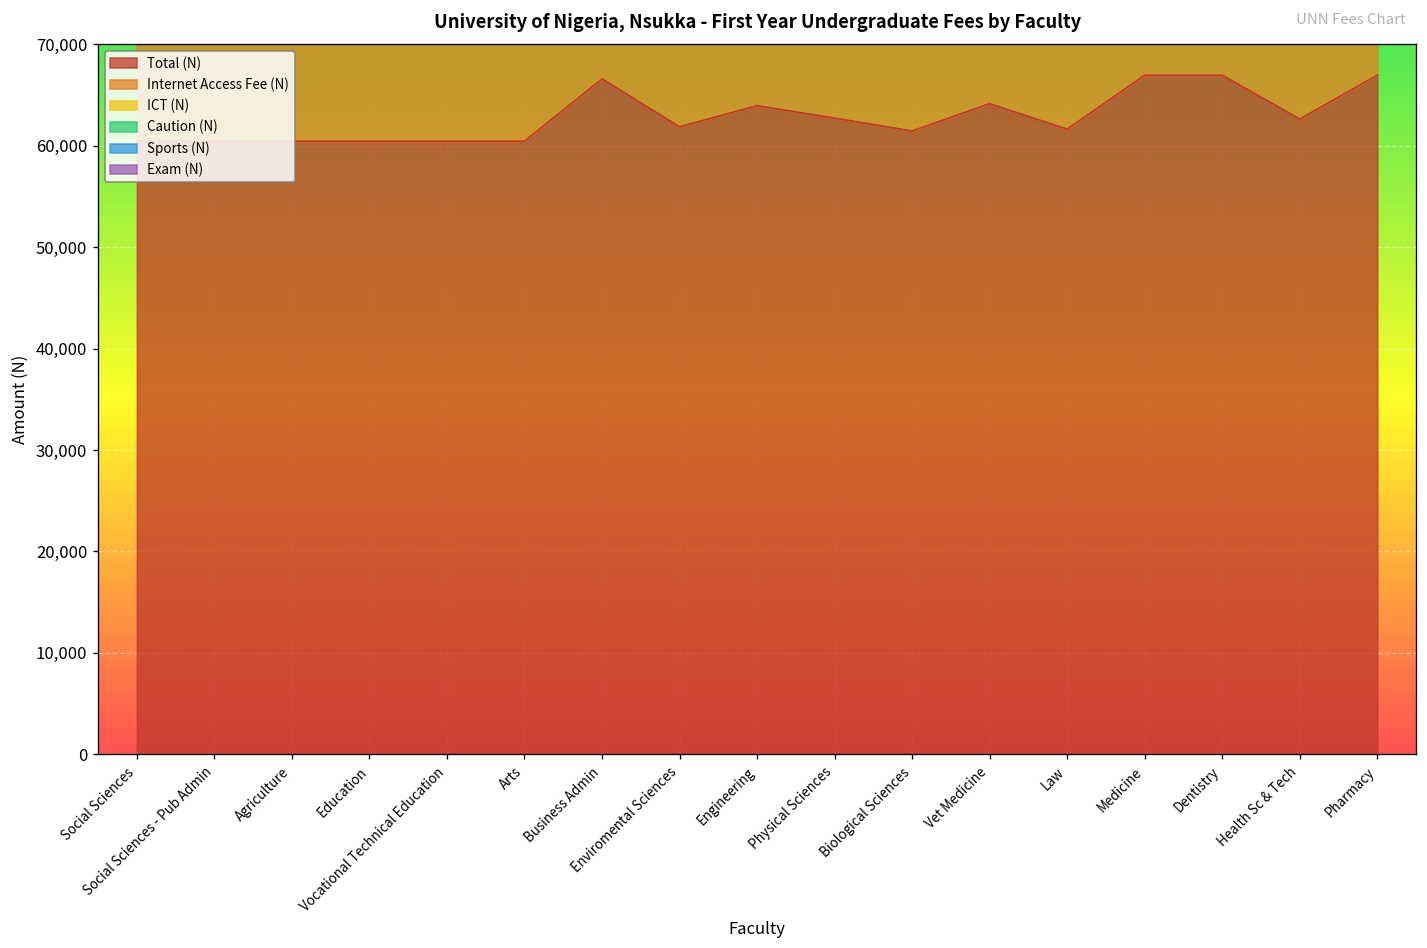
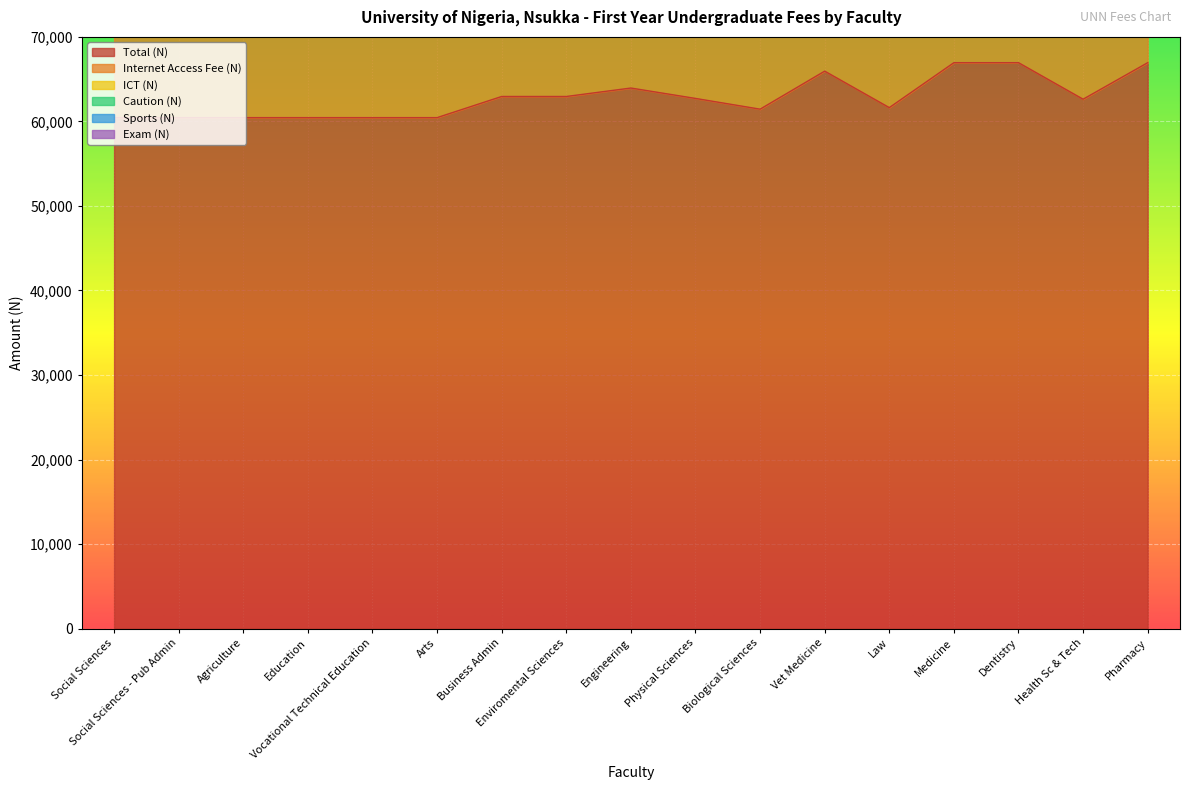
  {
    "Total (N)": {
      "Education": "60,000",
      "Vocational Technical Education": "60,000",
      "Arts": "60,000",
-     "Business Admin": "67,000",
-     "Enviromental Sciences": "62,000",
+     "Business Admin": "63,000",
+     "Enviromental Sciences": "63,000",
      "Engineering": "64,000",
      "Physical Sciences": "63,000",
      "Biological Sciences": "61,000",
-     "Vet Medicine": "64,000",
+     "Vet Medicine": "66,000",
      "Law": "62,000",
      "Medicine": "67,000",
      "Dentistry": "67,000",
      "Health Sc & Tech": "63,000",
      "Pharmacy": "67,000"
    }
  }
